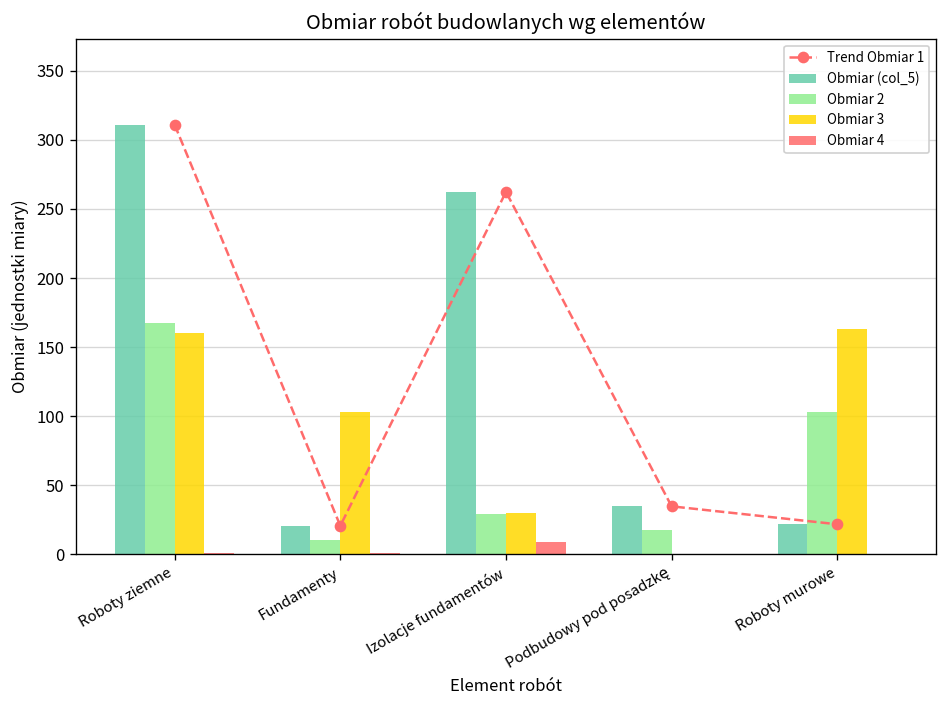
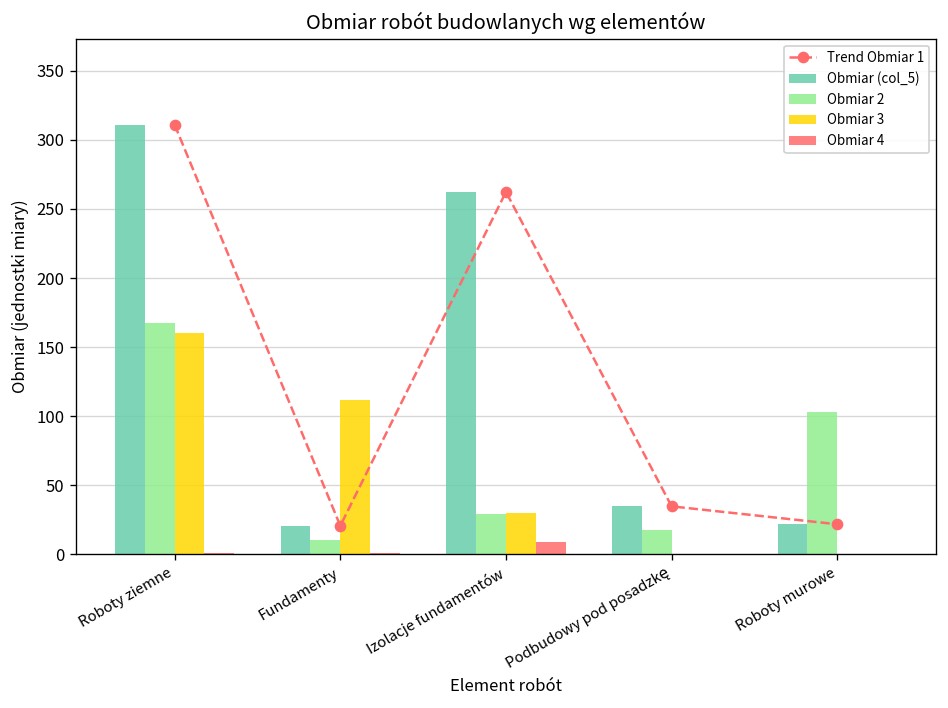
  {
    "Obmiar 3": {
      "Roboty ziemne": 160,
-     "Fundamenty": 103,
+     "Fundamenty": 112,
      "Izolacje fundamentów": 30,
      "Podbudowy pod posadzkę": 0,
-     "Roboty murowe": 163
+     "Roboty murowe": 0
    }
  }
